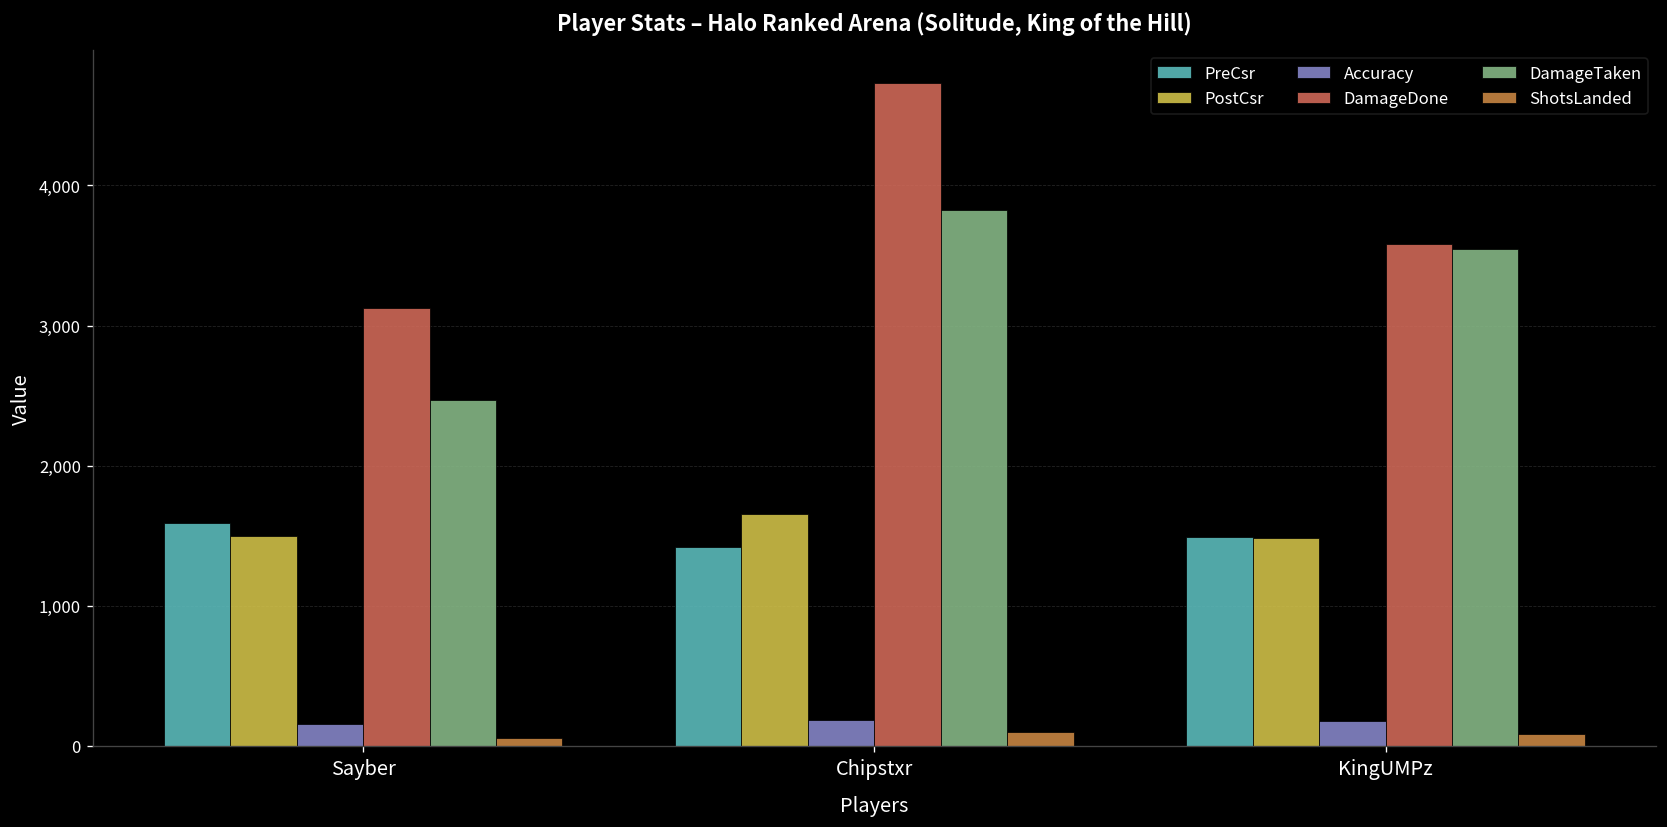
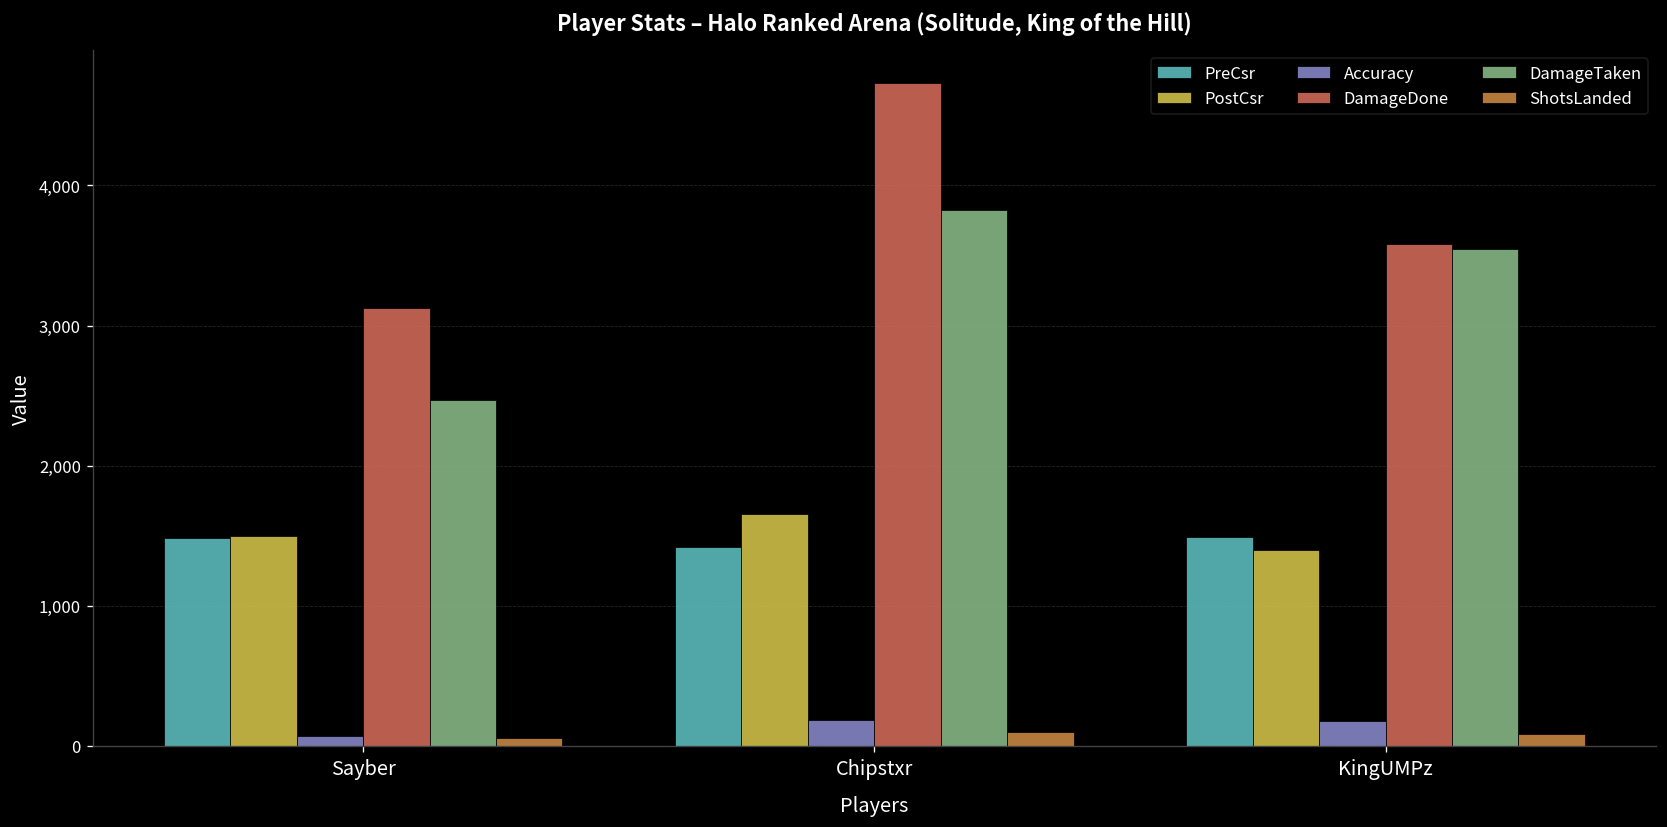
  {
    "PreCsr": {
-     "Sayber": "1,590",
+     "Sayber": "1,490",
      "Chipstxr": "1,420",
      "KingUMPz": "1,490"
    },
    "PostCsr": {
      "Sayber": "1,500",
      "Chipstxr": "1,650",
-     "KingUMPz": "1,480"
+     "KingUMPz": "1,400"
    },
    "Accuracy": {
-     "Sayber": "160",
+     "Sayber": "70",
      "Chipstxr": "180",
      "KingUMPz": "180"
    },
    "DamageTaken": {
      "Sayber": "2,470",
      "Chipstxr": "3,830",
      "KingUMPz": "3,550"
    }
  }
